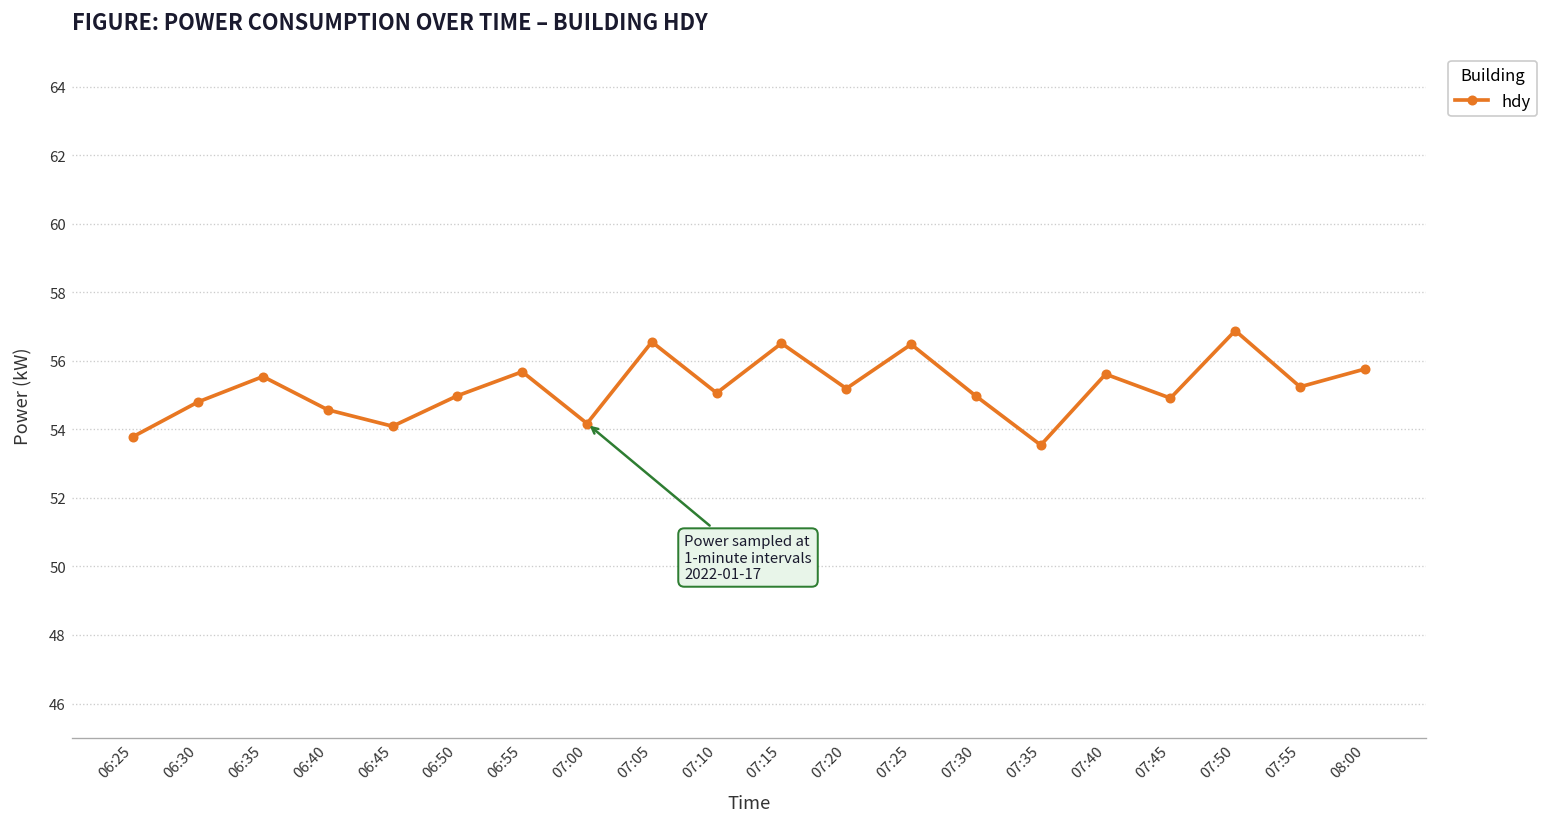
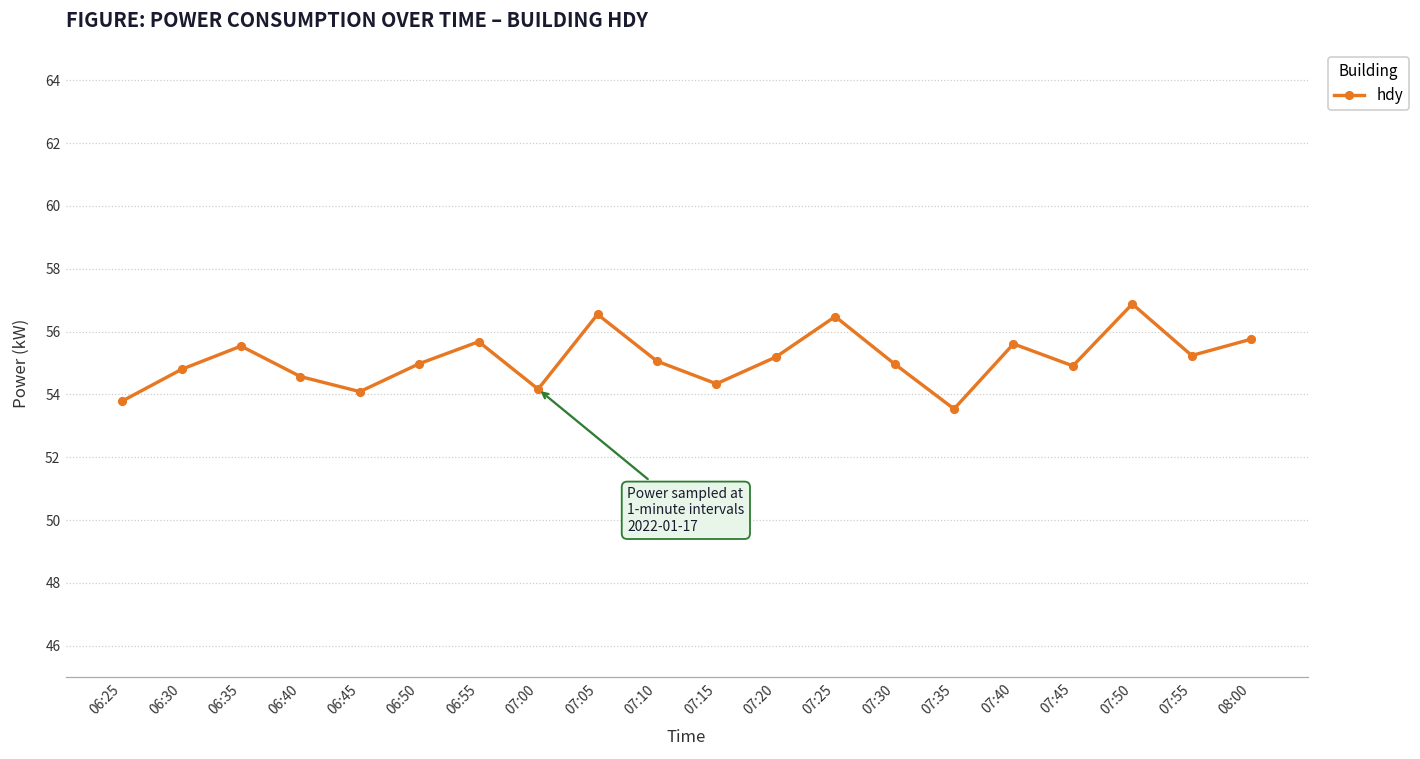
  {
    "06:25": 53.8,
    "06:30": 54.8,
    "06:35": 55.5,
    "06:40": 54.6,
    "06:45": 54.1,
    "06:50": 55.0,
    "06:55": 55.7,
    "07:05": 56.6,
    "07:10": 55.1,
-   "07:15": 56.5,
+   "07:15": 54.3,
    "07:20": 55.2,
    "07:25": 56.5,
    "07:30": 55.0,
    "07:35": 53.5,
    "07:40": 55.6,
    "07:45": 54.9,
    "07:50": 56.9,
    "07:55": 55.2,
    "08:00": 55.8
  }
